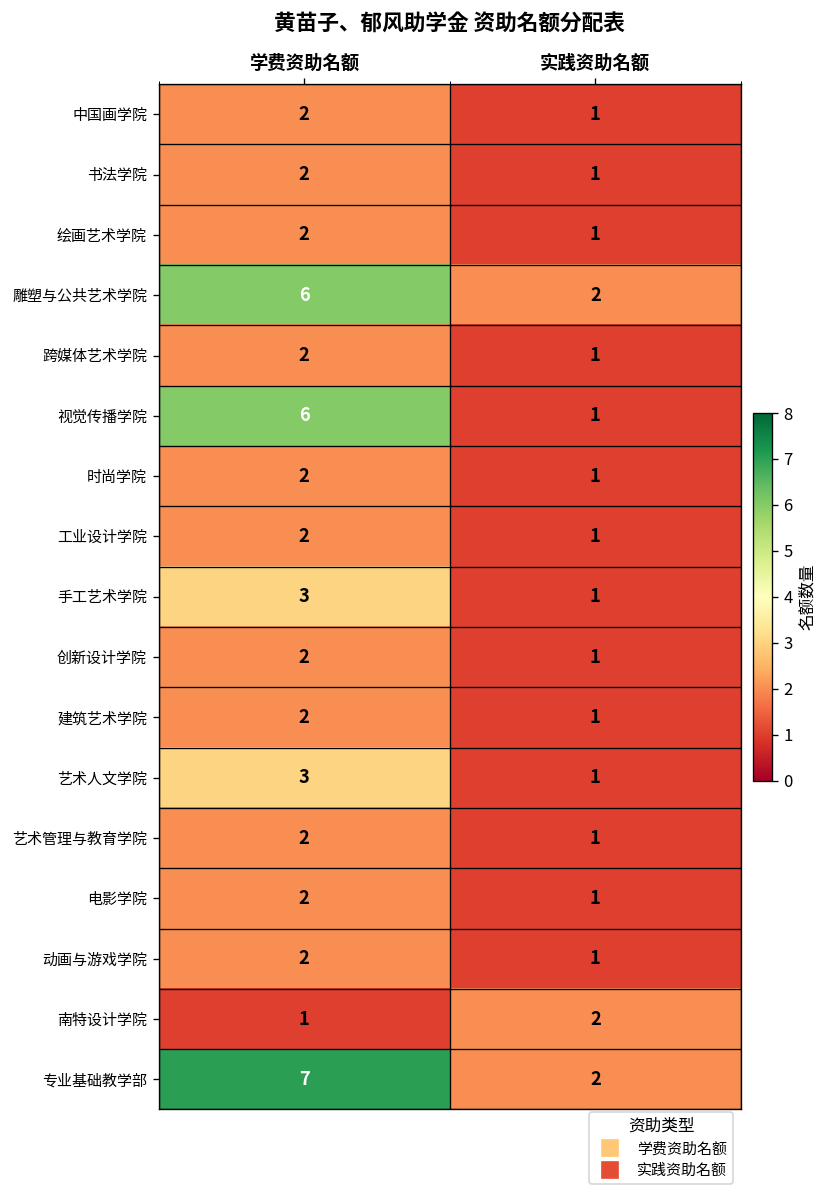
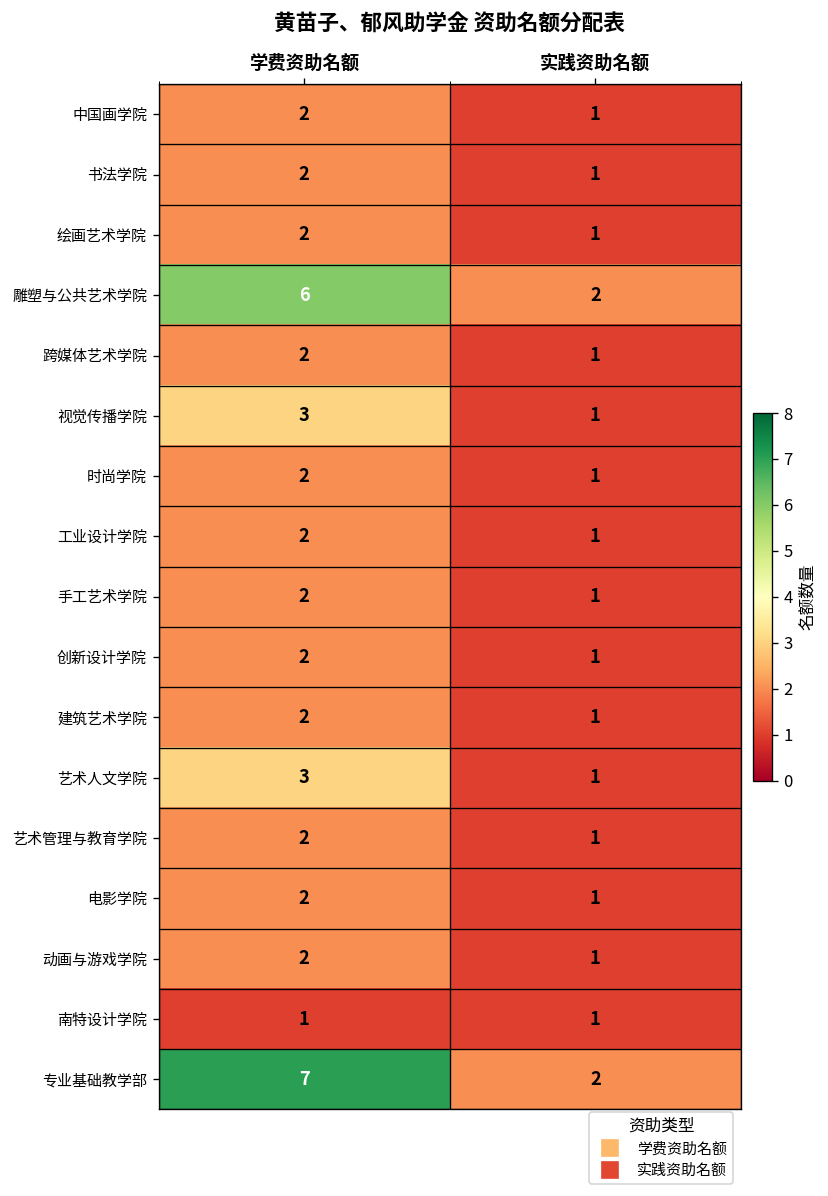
  {
    "中国画学院": {
      "学费资助名额": 2,
      "实践资助名额": 1
    },
    "书法学院": {
      "学费资助名额": 2,
      "实践资助名额": 1
    },
    "绘画艺术学院": {
      "学费资助名额": 2,
      "实践资助名额": 1
    },
    "雕塑与公共艺术学院": {
      "学费资助名额": 6,
      "实践资助名额": 2
    },
    "跨媒体艺术学院": {
      "学费资助名额": 2,
      "实践资助名额": 1
    },
    "视觉传播学院": {
-     "学费资助名额": 6,
+     "学费资助名额": 3,
      "实践资助名额": 1
    },
    "时尚学院": {
      "学费资助名额": 2,
      "实践资助名额": 1
    },
    "工业设计学院": {
      "学费资助名额": 2,
      "实践资助名额": 1
    },
    "手工艺术学院": {
-     "学费资助名额": 3,
+     "学费资助名额": 2,
      "实践资助名额": 1
    },
    "创新设计学院": {
      "学费资助名额": 2,
      "实践资助名额": 1
    },
    "建筑艺术学院": {
      "学费资助名额": 2,
      "实践资助名额": 1
    },
    "艺术人文学院": {
      "学费资助名额": 3,
      "实践资助名额": 1
    },
    "艺术管理与教育学院": {
      "学费资助名额": 2,
      "实践资助名额": 1
    },
    "电影学院": {
      "学费资助名额": 2,
      "实践资助名额": 1
    },
    "动画与游戏学院": {
      "学费资助名额": 2,
      "实践资助名额": 1
    },
    "南特设计学院": {
      "学费资助名额": 1,
-     "实践资助名额": 2
+     "实践资助名额": 1
    },
    "专业基础教学部": {
      "学费资助名额": 7,
      "实践资助名额": 2
    }
  }
